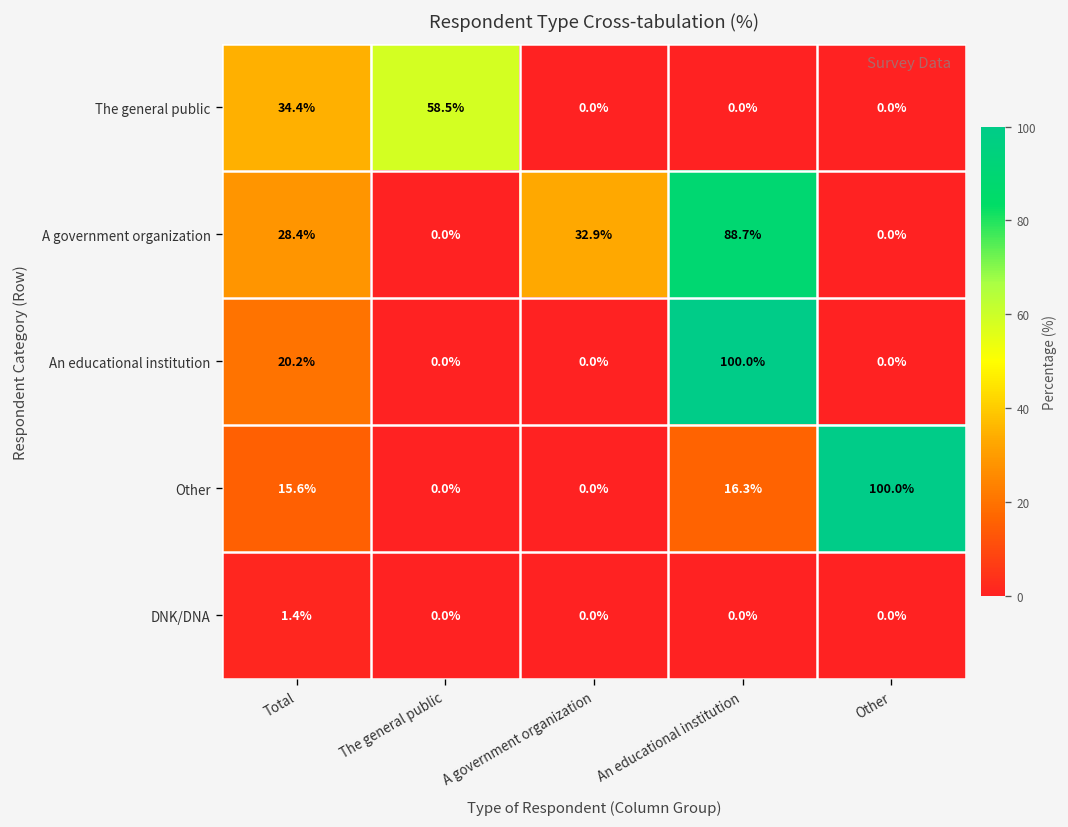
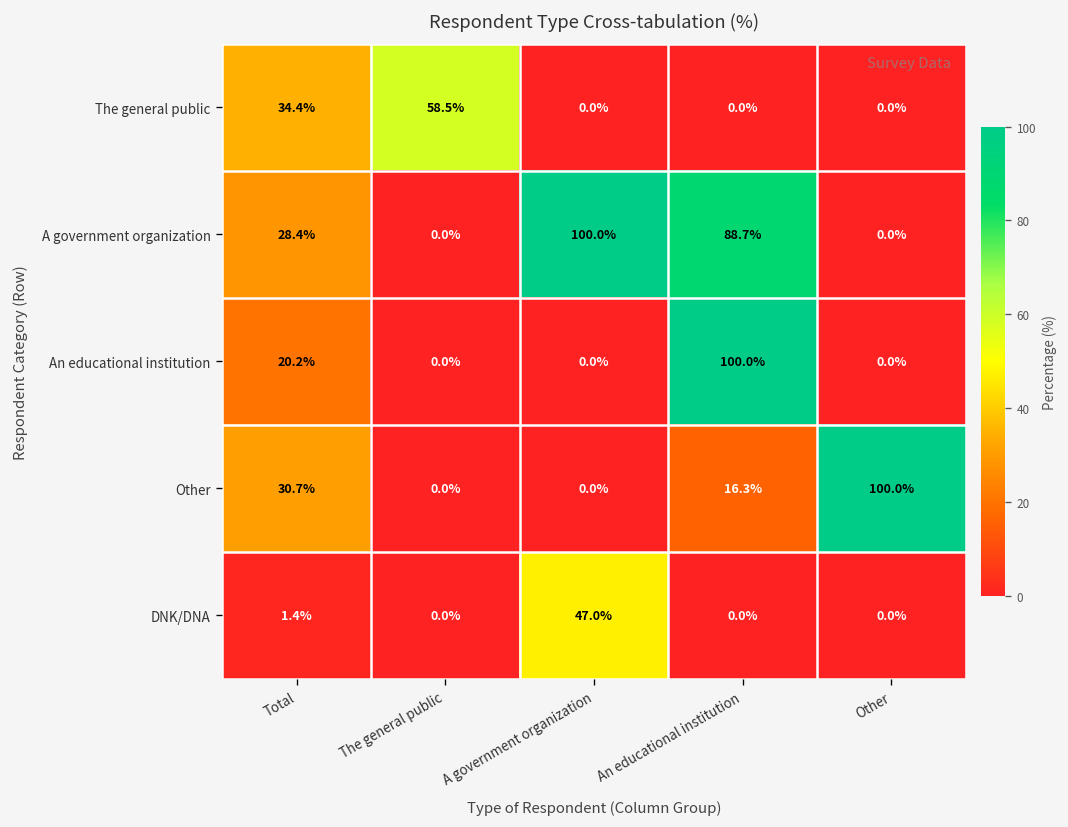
  {
    "The general public": {
      "Total": "34.4%",
      "The general public": "58.5%",
      "A government organization": "0.0%",
      "An educational institution": "0.0%"
    },
    "A government organization": {
      "Total": "28.4%",
      "The general public": "0.0%",
-     "A government organization": "32.9%",
+     "A government organization": "100.0%",
      "An educational institution": "88.7%",
      "Other": "0.0%"
    },
    "An educational institution": {
      "Total": "20.2%",
      "The general public": "0.0%",
      "A government organization": "0.0%",
      "An educational institution": "100.0%",
      "Other": "0.0%"
    },
    "Other": {
-     "Total": "15.6%",
+     "Total": "30.7%",
      "The general public": "0.0%",
      "A government organization": "0.0%",
      "An educational institution": "16.3%",
      "Other": "100.0%"
    },
    "DNK/DNA": {
      "Total": "1.4%",
      "The general public": "0.0%",
-     "A government organization": "0.0%",
+     "A government organization": "47.0%",
      "An educational institution": "0.0%",
      "Other": "0.0%"
    }
  }
